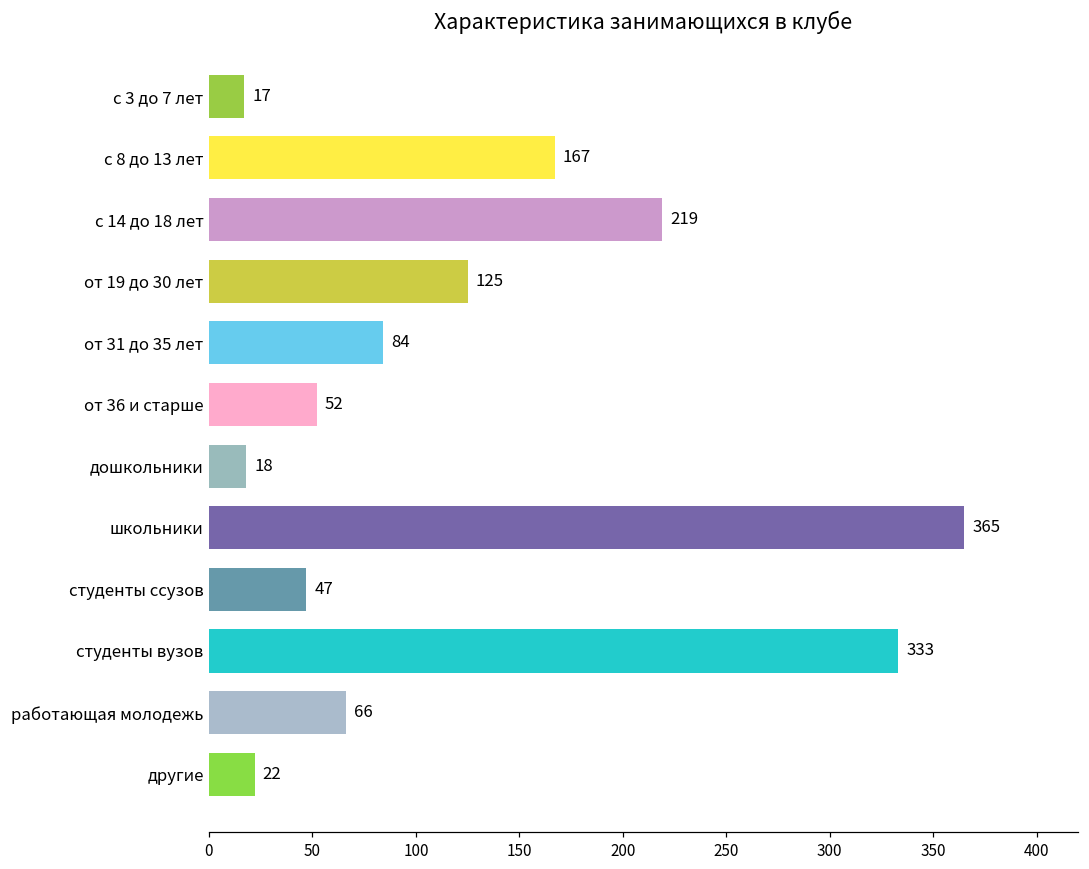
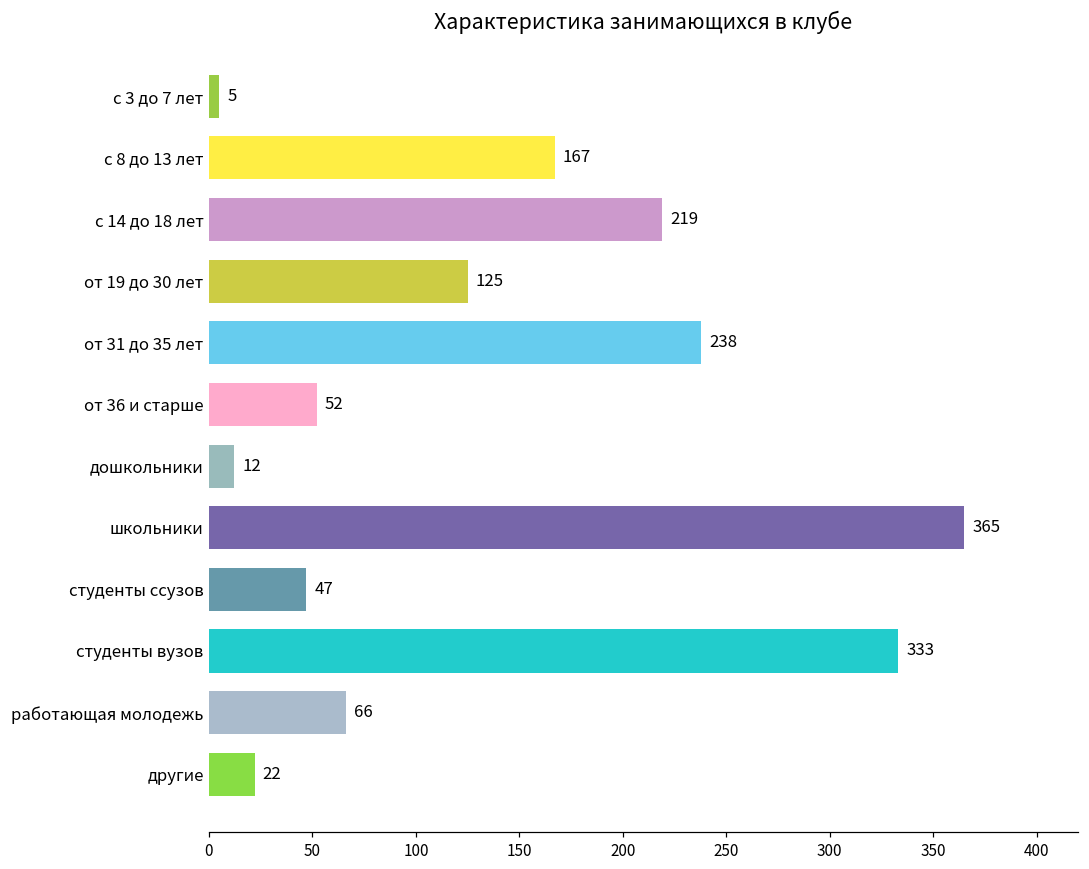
  {
-   "с 3 до 7 лет": 17,
+   "с 3 до 7 лет": 5,
    "с 8 до 13 лет": 167,
    "с 14 до 18 лет": 219,
    "от 19 до 30 лет": 125,
-   "от 31 до 35 лет": 84,
+   "от 31 до 35 лет": 238,
    "от 36 и старше": 52,
-   "дошкольники": 18,
+   "дошкольники": 12,
    "школьники": 365,
    "студенты ссузов": 47,
    "студенты вузов": 333,
    "работающая молодежь": 66,
    "другие": 22
  }
